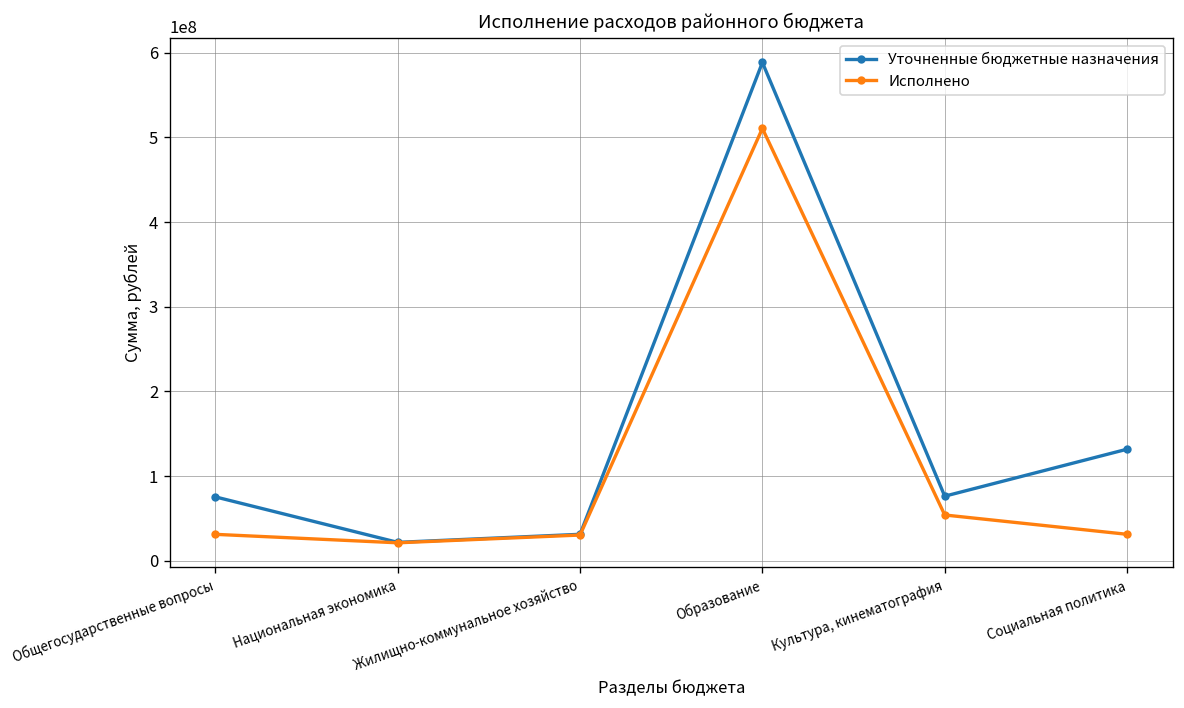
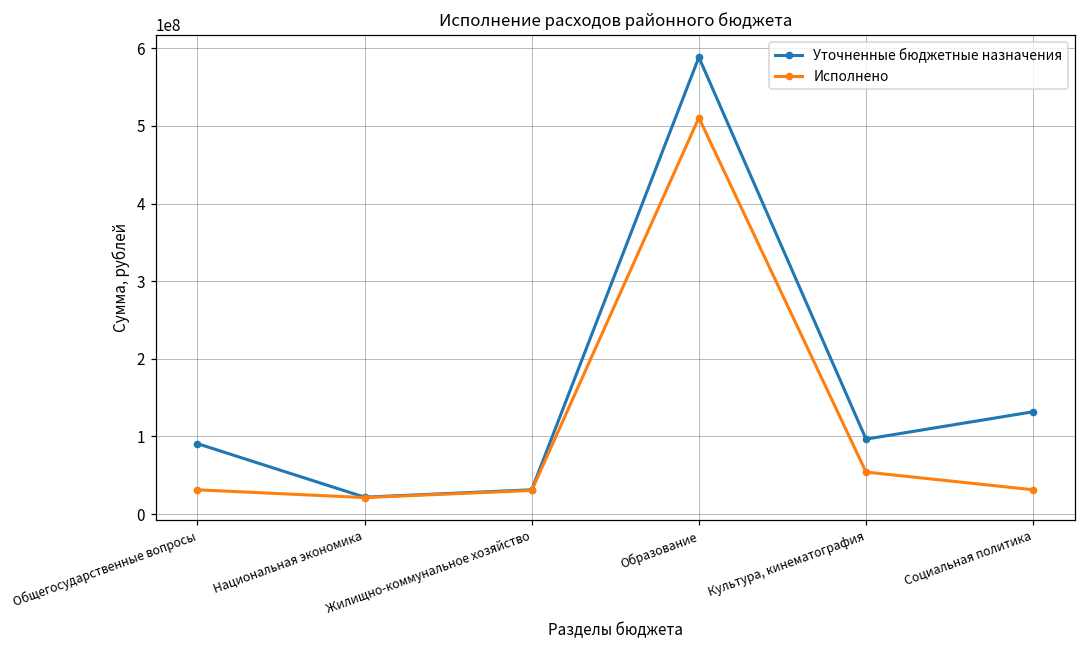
  {
    "Уточненные бюджетные назначения": {
-     "Общегосударственные вопросы": 80000000,
+     "Общегосударственные вопросы": 90000000,
      "Образование": 590000000,
-     "Культура, кинематография": 80000000,
+     "Культура, кинематография": 100000000,
      "Социальная политика": 130000000
    },
    "Исполнено": {
      "Общегосударственные вопросы": 30000000,
      "Образование": 510000000,
      "Культура, кинематография": 50000000,
      "Социальная политика": 30000000
    }
  }
